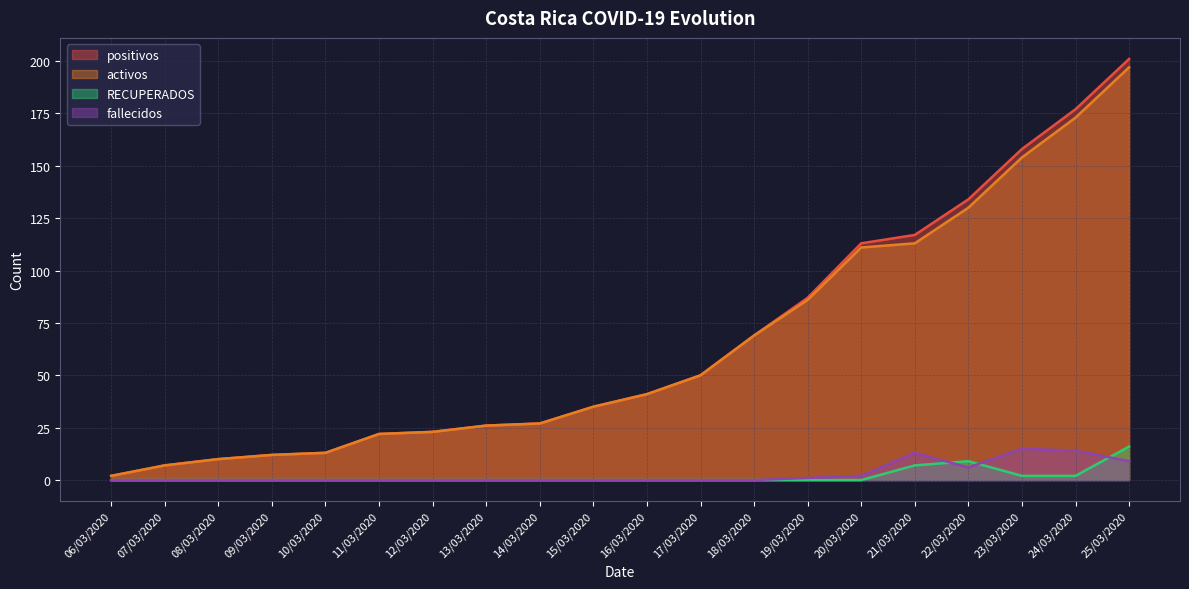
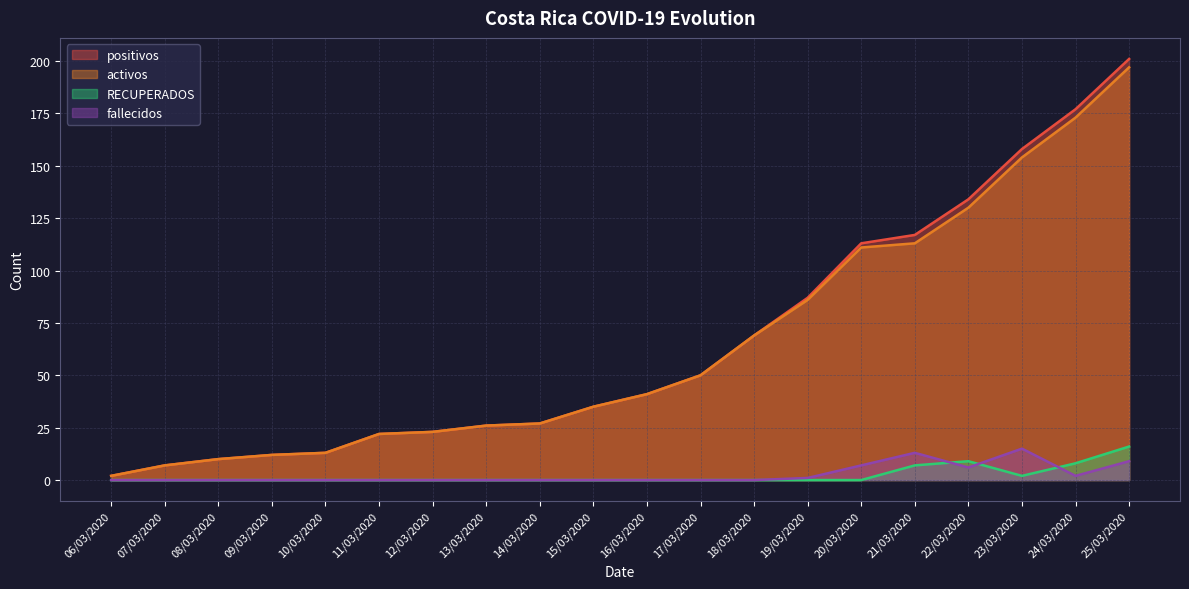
  {
    "RECUPERADOS": {
      "20/03/2020": 0,
      "21/03/2020": 7,
      "22/03/2020": 9,
      "23/03/2020": 2,
-     "24/03/2020": 2,
+     "24/03/2020": 8,
      "25/03/2020": 16
    },
    "fallecidos": {
-     "20/03/2020": 2,
+     "20/03/2020": 7,
      "21/03/2020": 13,
      "22/03/2020": 6,
      "23/03/2020": 15,
-     "24/03/2020": 14,
+     "24/03/2020": 2,
      "25/03/2020": 9
    }
  }
